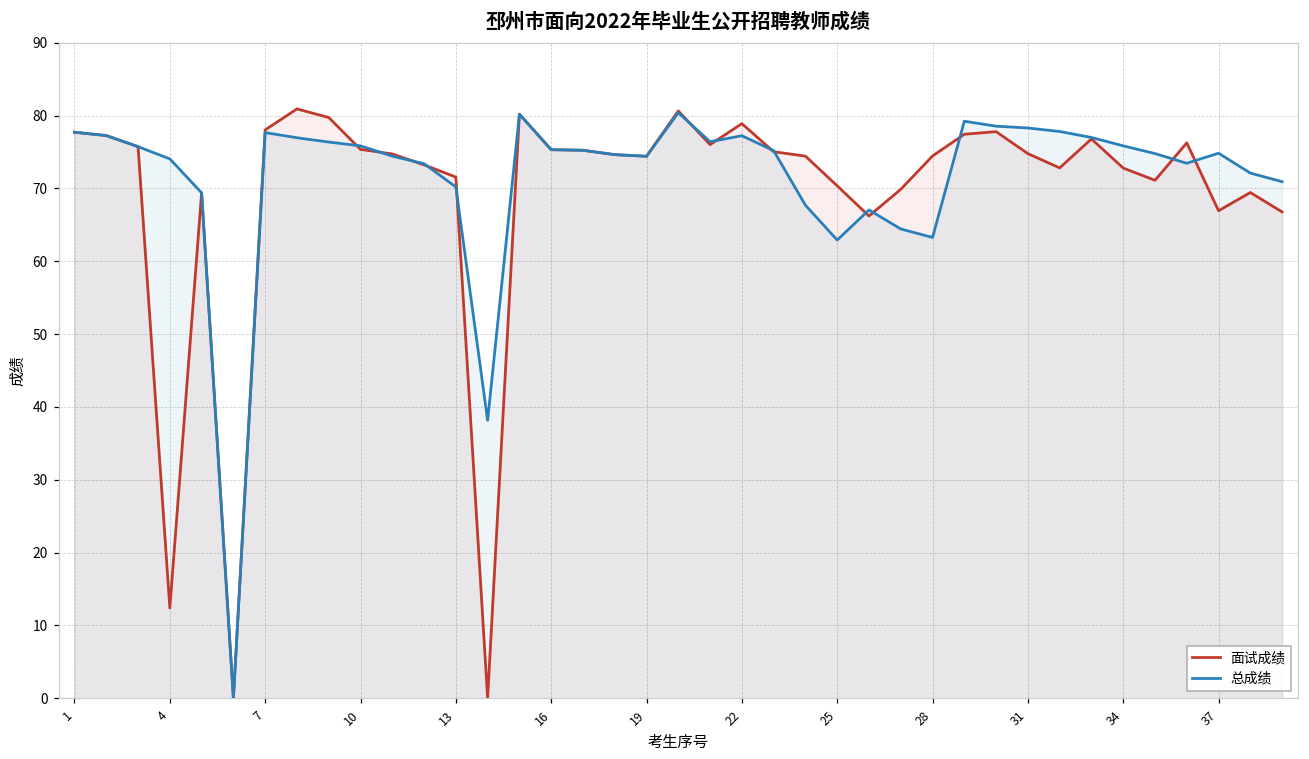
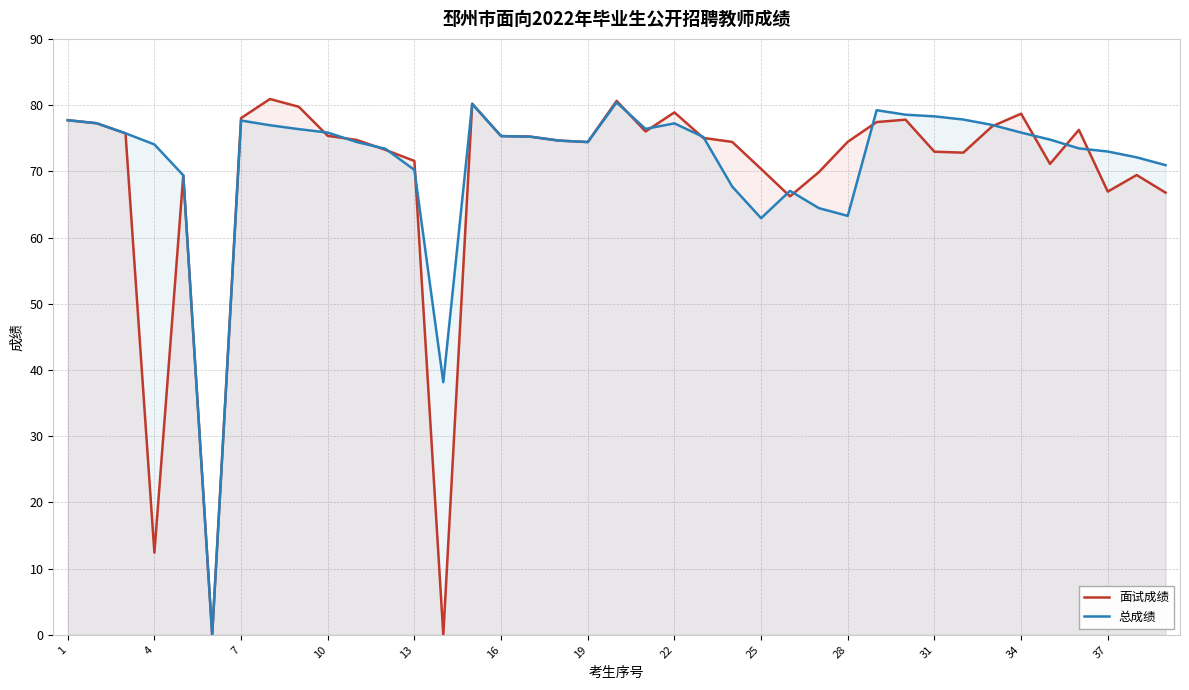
  {
    "面试成绩": {
      "4": 12,
      "10": 75,
      "13": 72,
      "22": 79,
      "25": 70,
      "28": 74,
-     "31": 75,
-     "34": 73,
+     "31": 73,
+     "34": 79,
      "37": 67
    },
    "总成绩": {
      "4": 74,
      "10": 76,
      "13": 70,
      "22": 77,
      "25": 63,
      "28": 63,
      "31": 78,
      "34": 76,
-     "37": 75
+     "37": 73
    }
  }
